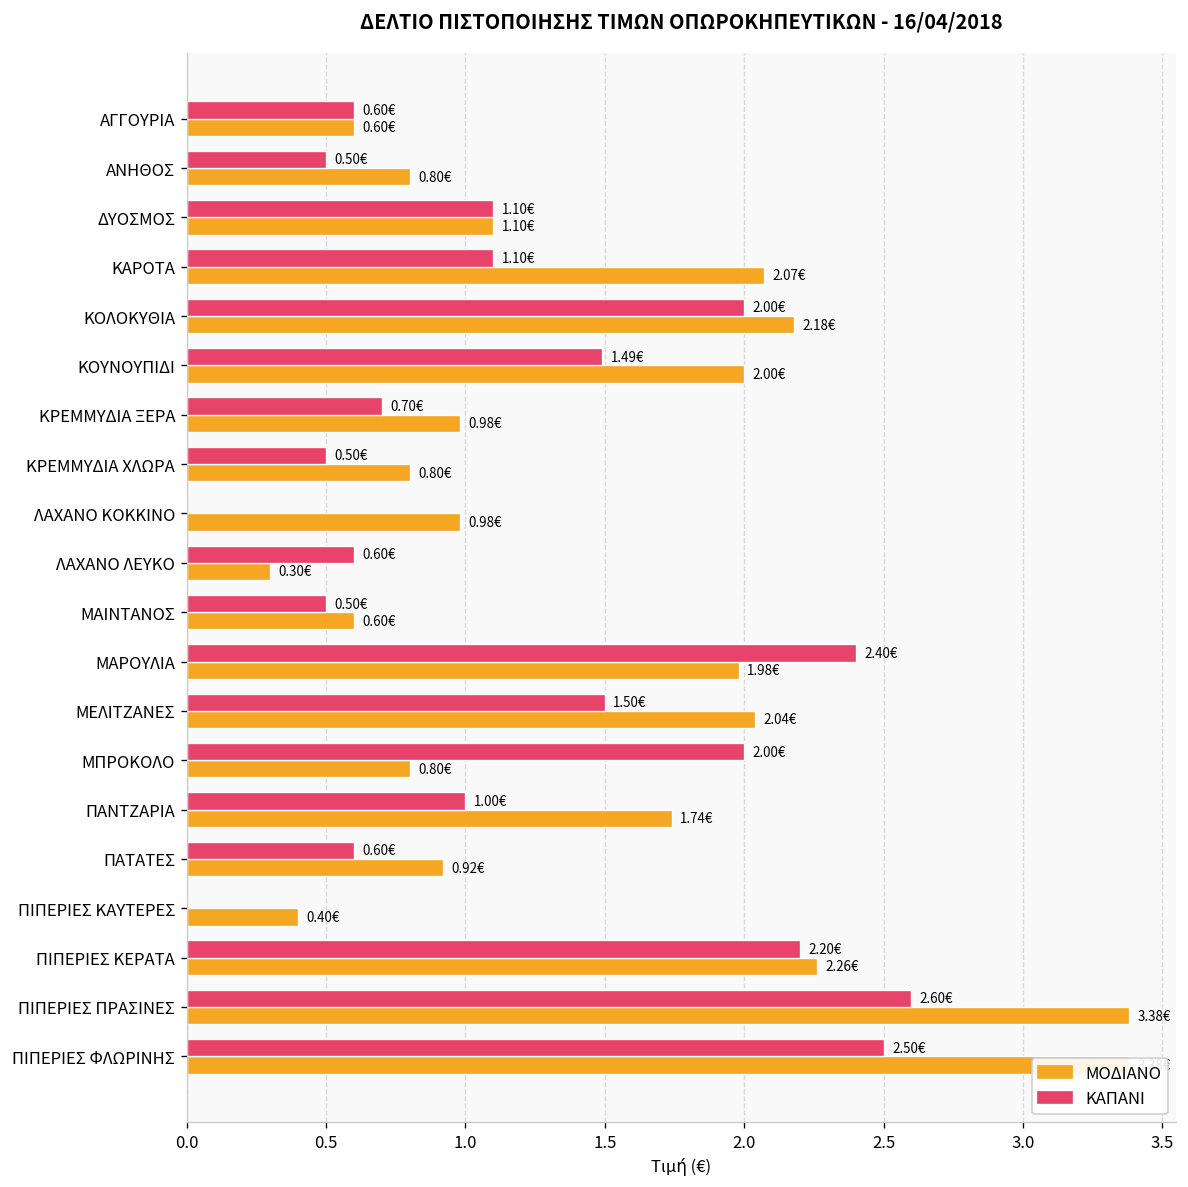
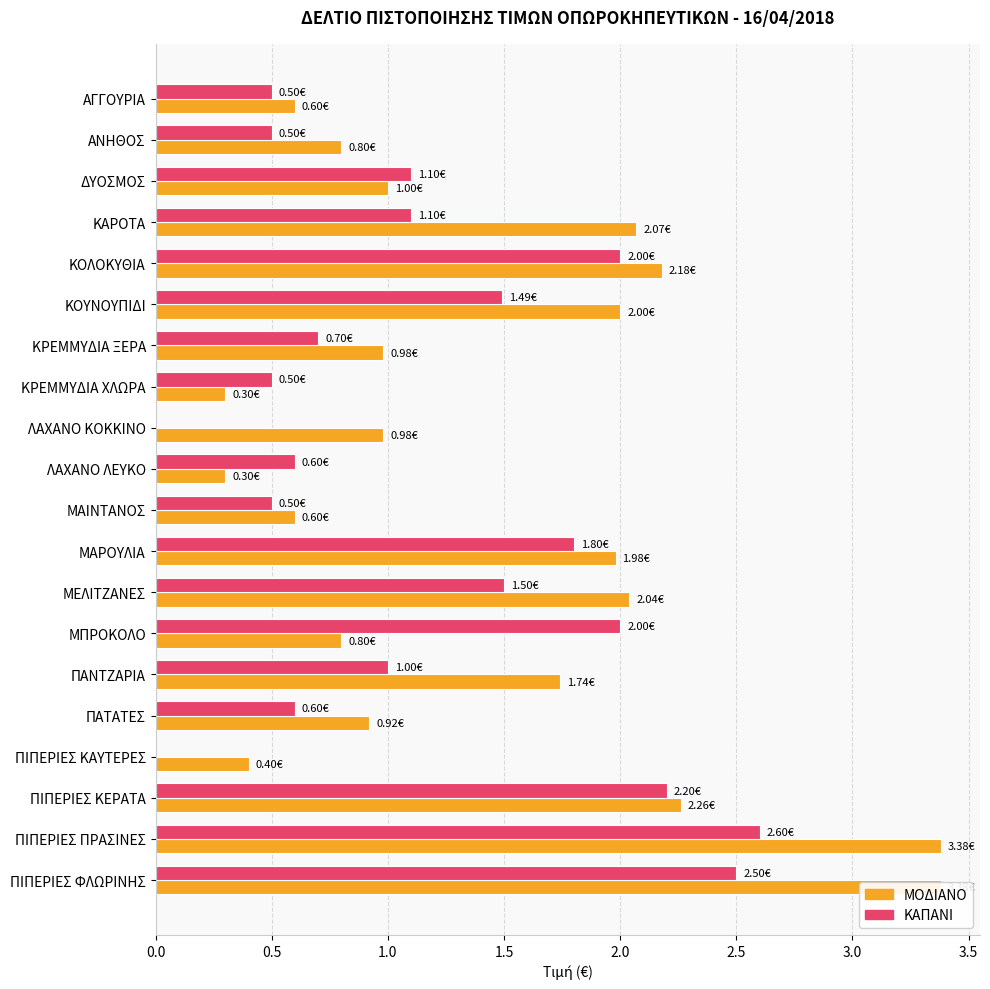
  {
    "ΜΟΔΙΑΝΟ": {
      "ΑΓΓΟΥΡΙΑ": "0.60€",
      "ΑΝΗΘΟΣ": "0.80€",
-     "ΔΥΟΣΜΟΣ": "1.10€",
+     "ΔΥΟΣΜΟΣ": "1.00€",
      "ΚΑΡΟΤΑ": "2.07€",
      "ΚΟΛΟΚΥΘΙΑ": "2.18€",
      "ΚΟΥΝΟΥΠΙΔΙ": "2.00€",
      "ΚΡΕΜΜΥΔΙΑ ΞΕΡΑ": "0.98€",
-     "ΚΡΕΜΜΥΔΙΑ ΧΛΩΡΑ": "0.80€",
+     "ΚΡΕΜΜΥΔΙΑ ΧΛΩΡΑ": "0.30€",
      "ΛΑΧΑΝΟ ΚΟΚΚΙΝΟ": "0.98€",
      "ΛΑΧΑΝΟ ΛΕΥΚΟ": "0.30€",
      "ΜΑΙΝΤΑΝΟΣ": "0.60€",
      "ΜΑΡΟΥΛΙΑ": "1.98€",
      "ΜΕΛΙΤΖΑΝΕΣ": "2.04€",
      "ΜΠΡΟΚΟΛΟ": "0.80€",
      "ΠΑΝΤΖΑΡΙΑ": "1.74€",
      "ΠΑΤΑΤΕΣ": "0.92€",
      "ΠΙΠΕΡΙΕΣ ΚΑΥΤΕΡΕΣ": "0.40€",
      "ΠΙΠΕΡΙΕΣ ΚΕΡΑΤΑ": "2.26€",
      "ΠΙΠΕΡΙΕΣ ΠΡΑΣΙΝΕΣ": "3.38€"
    },
    "ΚΑΠΑΝΙ": {
-     "ΑΓΓΟΥΡΙΑ": "0.60€",
+     "ΑΓΓΟΥΡΙΑ": "0.50€",
      "ΑΝΗΘΟΣ": "0.50€",
      "ΔΥΟΣΜΟΣ": "1.10€",
      "ΚΑΡΟΤΑ": "1.10€",
      "ΚΟΛΟΚΥΘΙΑ": "2.00€",
      "ΚΟΥΝΟΥΠΙΔΙ": "1.49€",
      "ΚΡΕΜΜΥΔΙΑ ΞΕΡΑ": "0.70€",
      "ΚΡΕΜΜΥΔΙΑ ΧΛΩΡΑ": "0.50€",
      "ΛΑΧΑΝΟ ΛΕΥΚΟ": "0.60€",
      "ΜΑΙΝΤΑΝΟΣ": "0.50€",
-     "ΜΑΡΟΥΛΙΑ": "2.40€",
+     "ΜΑΡΟΥΛΙΑ": "1.80€",
      "ΜΕΛΙΤΖΑΝΕΣ": "1.50€",
      "ΜΠΡΟΚΟΛΟ": "2.00€",
      "ΠΑΝΤΖΑΡΙΑ": "1.00€",
      "ΠΑΤΑΤΕΣ": "0.60€",
      "ΠΙΠΕΡΙΕΣ ΚΕΡΑΤΑ": "2.20€",
      "ΠΙΠΕΡΙΕΣ ΠΡΑΣΙΝΕΣ": "2.60€",
      "ΠΙΠΕΡΙΕΣ ΦΛΩΡΙΝΗΣ": "2.50€"
    }
  }
